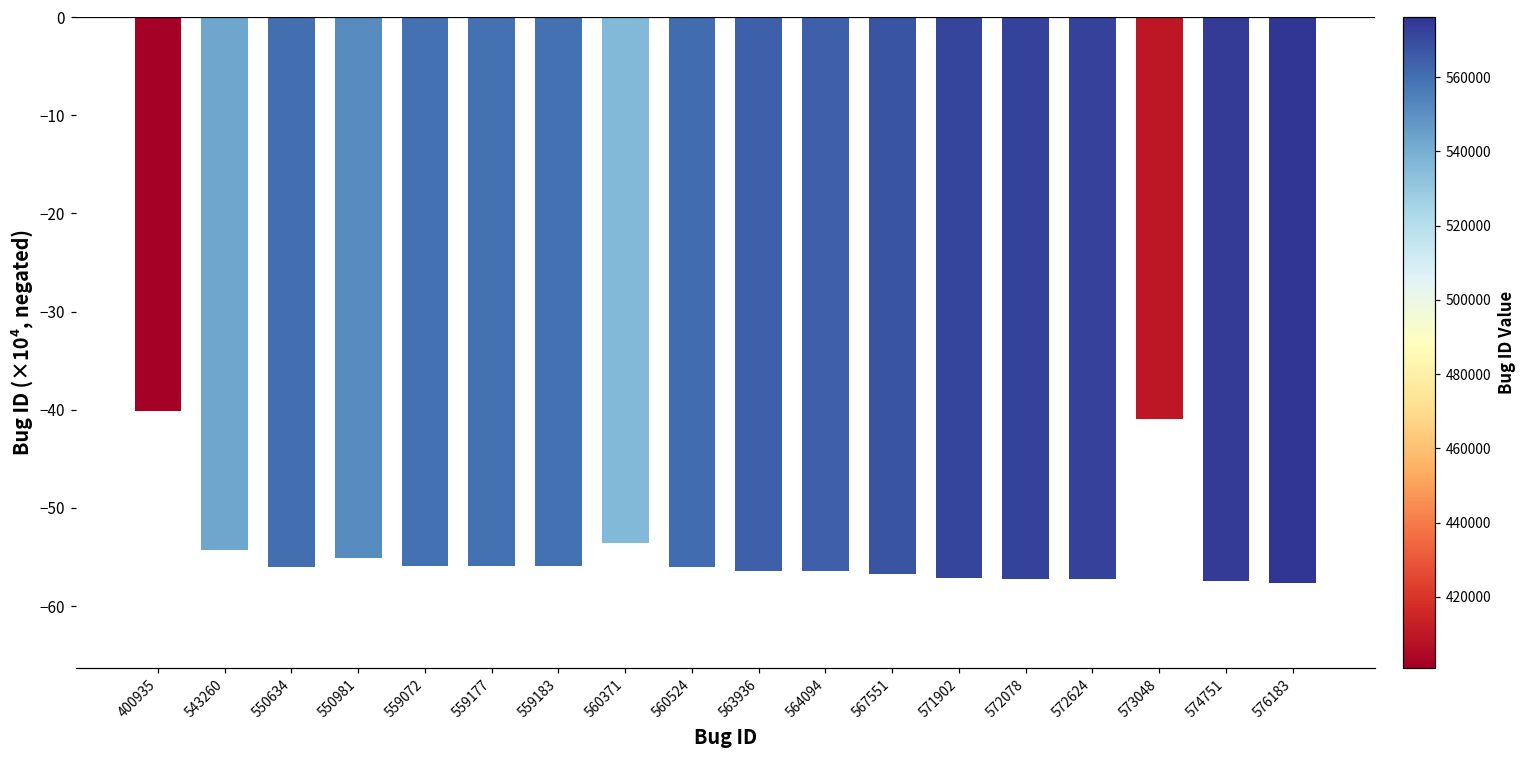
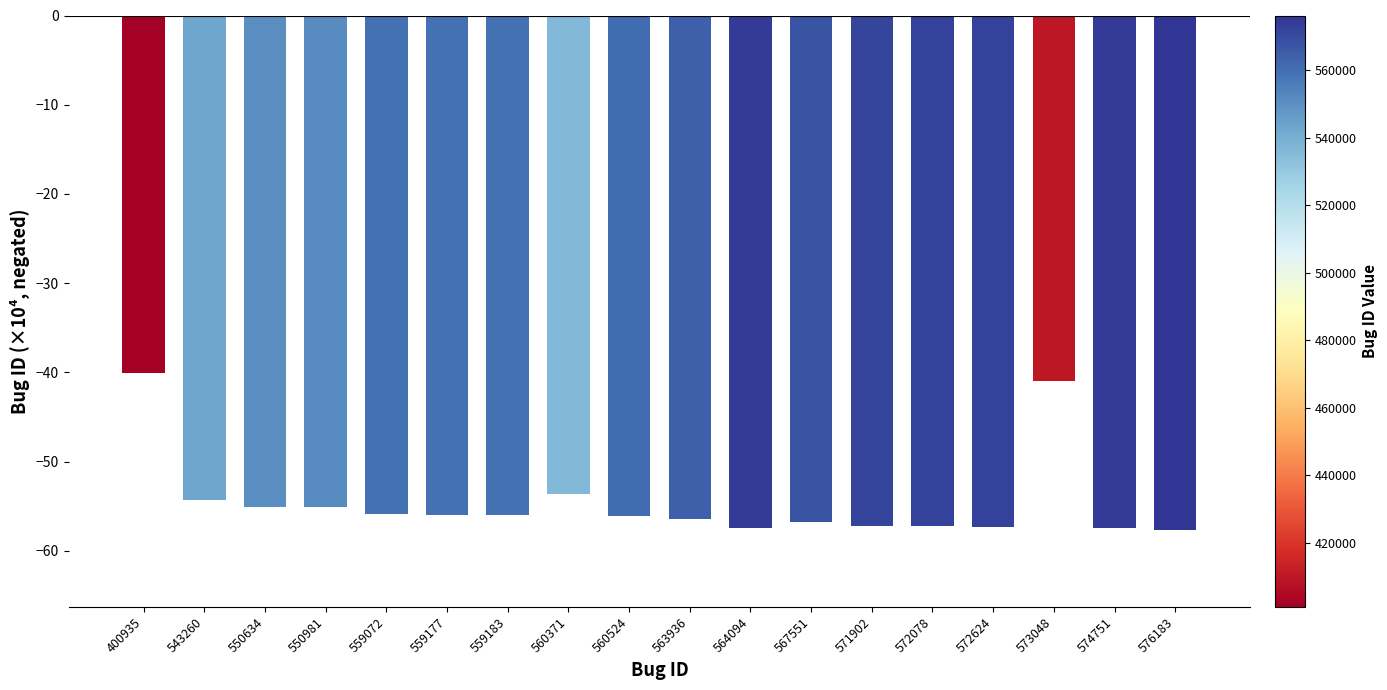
  {
    "400935": -40,
    "543260": -54,
-   "550634": -56,
+   "550634": -55,
    "550981": -55,
    "559072": -56,
    "559177": -56,
    "559183": -56,
    "560371": -54,
    "560524": -56,
    "563936": -56,
-   "564094": -56,
+   "564094": -57,
    "567551": -57,
    "571902": -57,
    "572078": -57,
    "572624": -57,
    "573048": -41,
    "574751": -57,
    "576183": -58
  }
